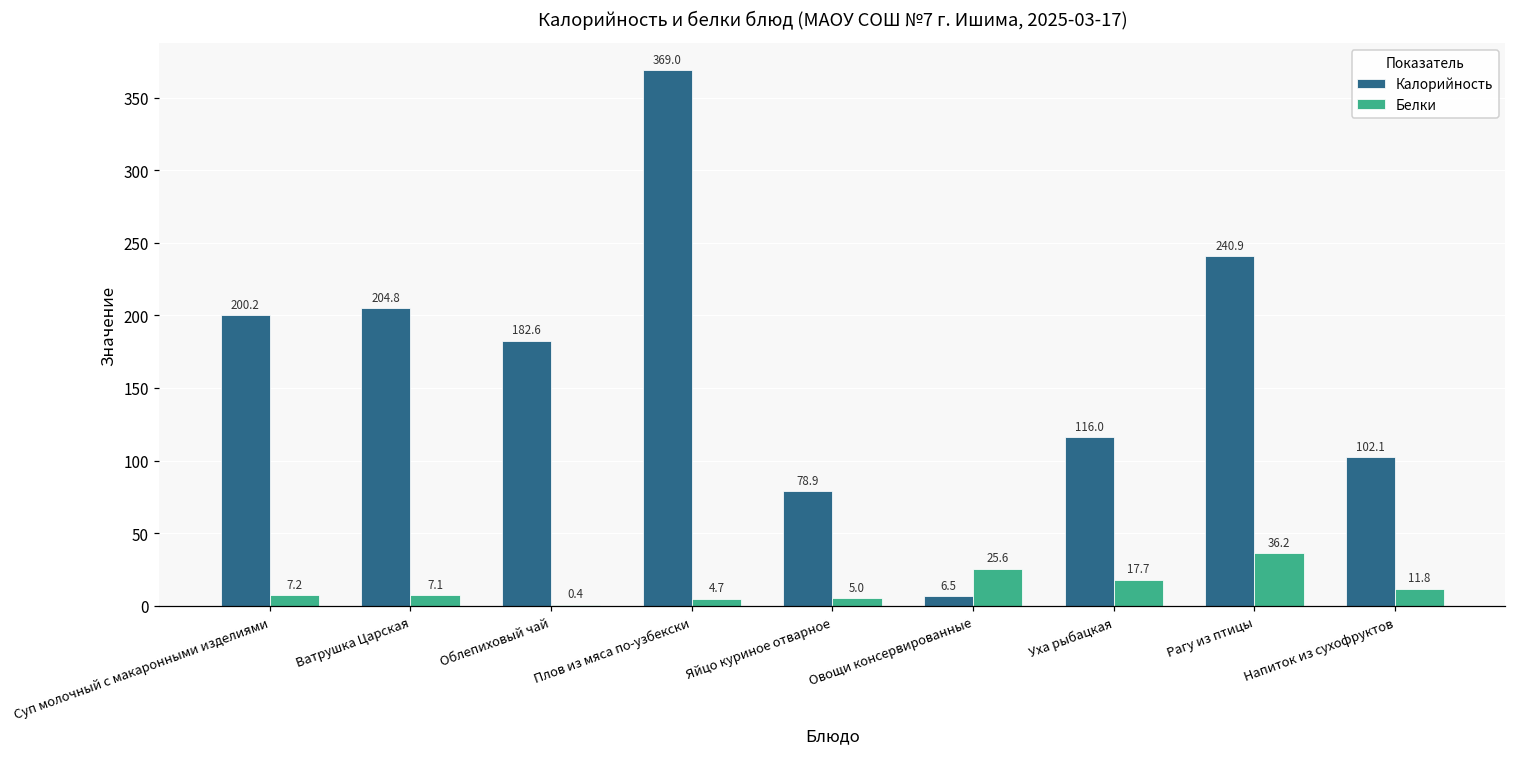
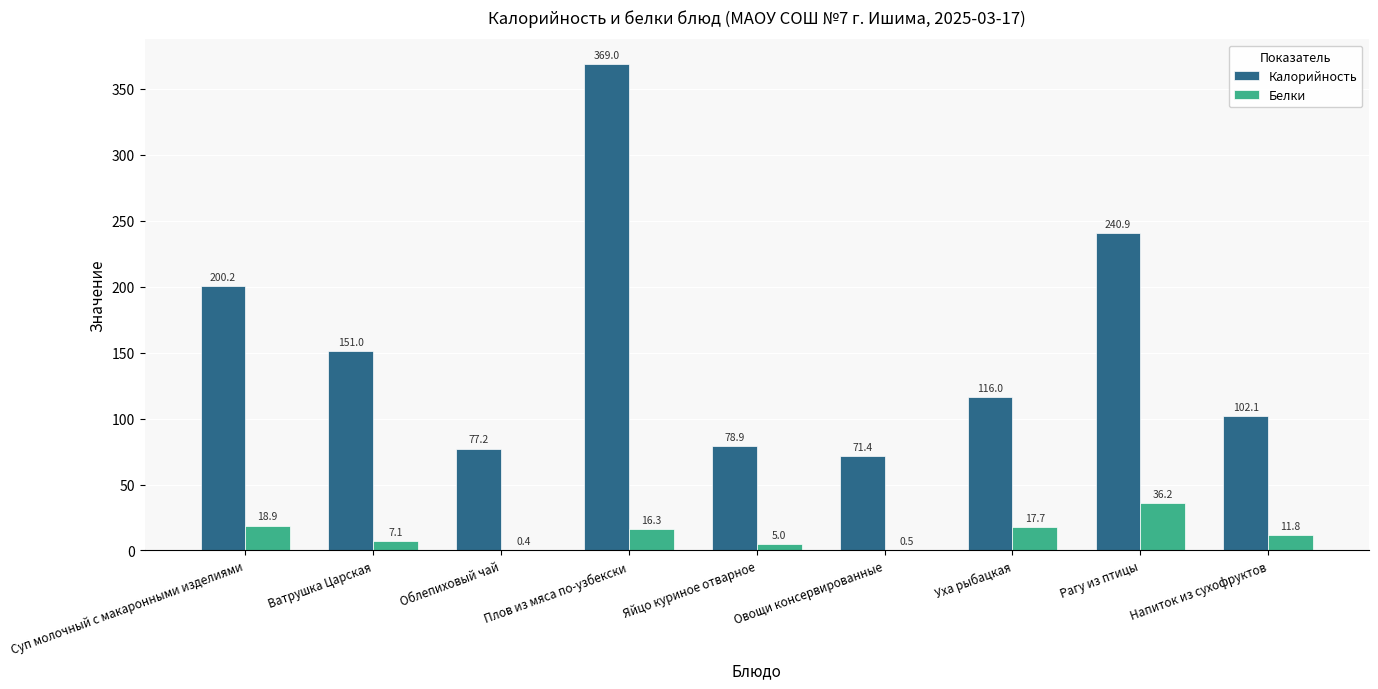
  {
    "Калорийность": {
      "Суп молочный с макаронными изделиями": 200.2,
-     "Ватрушка Царская": 204.8,
-     "Облепиховый чай": 182.6,
+     "Ватрушка Царская": 151.0,
+     "Облепиховый чай": 77.2,
      "Плов из мяса по-узбекски": 369.0,
      "Яйцо куриное отварное": 78.9,
-     "Овощи консервированные": 6.5,
+     "Овощи консервированные": 71.4,
      "Уха рыбацкая": 116.0,
      "Рагу из птицы": 240.9,
      "Напиток из сухофруктов": 102.1
    },
    "Белки": {
-     "Суп молочный с макаронными изделиями": 7.2,
+     "Суп молочный с макаронными изделиями": 18.9,
      "Ватрушка Царская": 7.1,
      "Облепиховый чай": 0.4,
-     "Плов из мяса по-узбекски": 4.7,
+     "Плов из мяса по-узбекски": 16.3,
      "Яйцо куриное отварное": 5.0,
-     "Овощи консервированные": 25.6,
+     "Овощи консервированные": 0.5,
      "Уха рыбацкая": 17.7,
      "Рагу из птицы": 36.2,
      "Напиток из сухофруктов": 11.8
    }
  }
